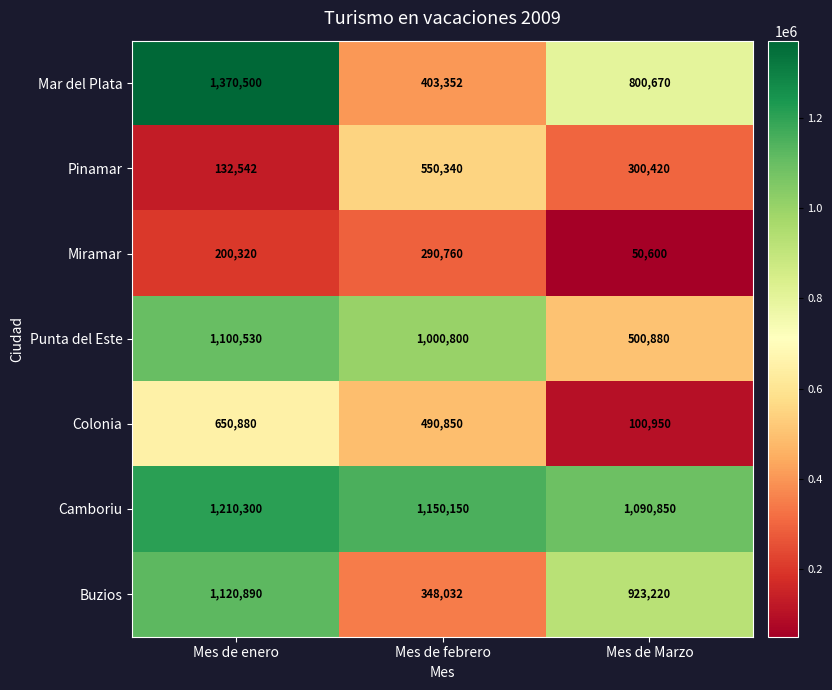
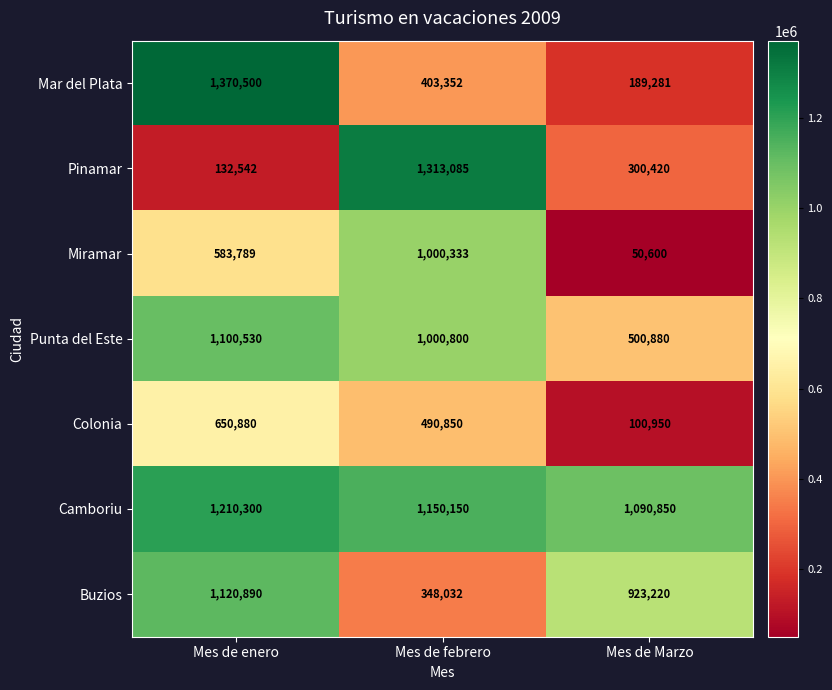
  {
    "Mar del Plata": {
      "Mes de enero": "1,370,500",
      "Mes de febrero": "403,352",
-     "Mes de Marzo": "800,670"
+     "Mes de Marzo": "189,281"
    },
    "Pinamar": {
      "Mes de enero": "132,542",
-     "Mes de febrero": "550,340",
+     "Mes de febrero": "1,313,085",
      "Mes de Marzo": "300,420"
    },
    "Miramar": {
-     "Mes de enero": "200,320",
-     "Mes de febrero": "290,760",
+     "Mes de enero": "583,789",
+     "Mes de febrero": "1,000,333",
      "Mes de Marzo": "50,600"
    },
    "Punta del Este": {
      "Mes de enero": "1,100,530",
      "Mes de febrero": "1,000,800",
      "Mes de Marzo": "500,880"
    },
    "Colonia": {
      "Mes de enero": "650,880",
      "Mes de febrero": "490,850",
      "Mes de Marzo": "100,950"
    },
    "Camboriu": {
      "Mes de enero": "1,210,300",
      "Mes de febrero": "1,150,150",
      "Mes de Marzo": "1,090,850"
    },
    "Buzios": {
      "Mes de enero": "1,120,890",
      "Mes de febrero": "348,032",
      "Mes de Marzo": "923,220"
    }
  }
